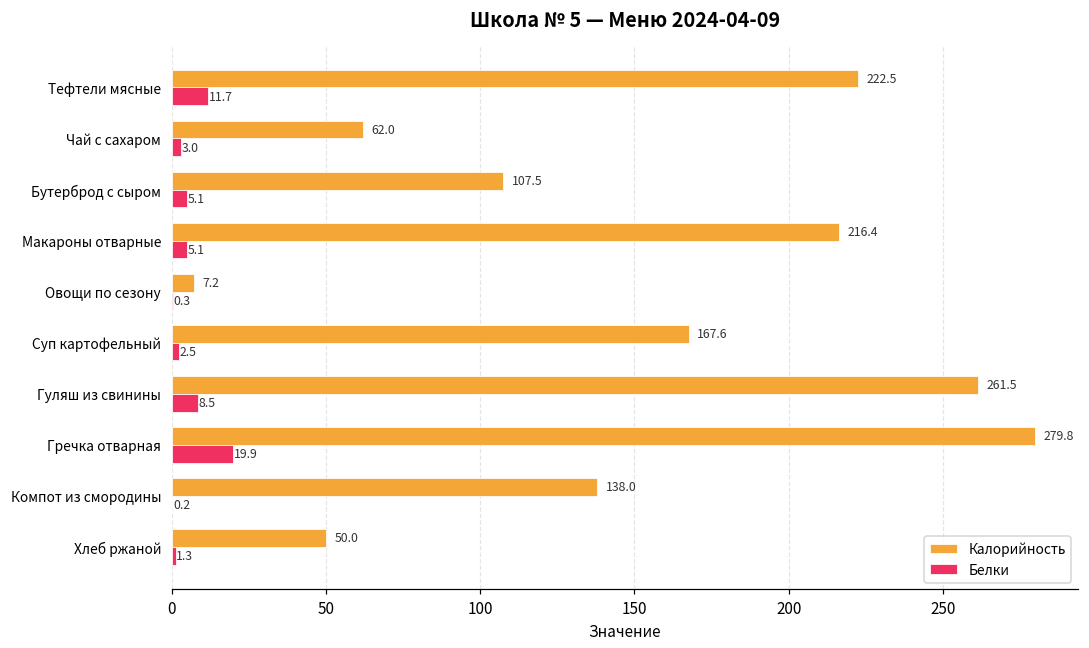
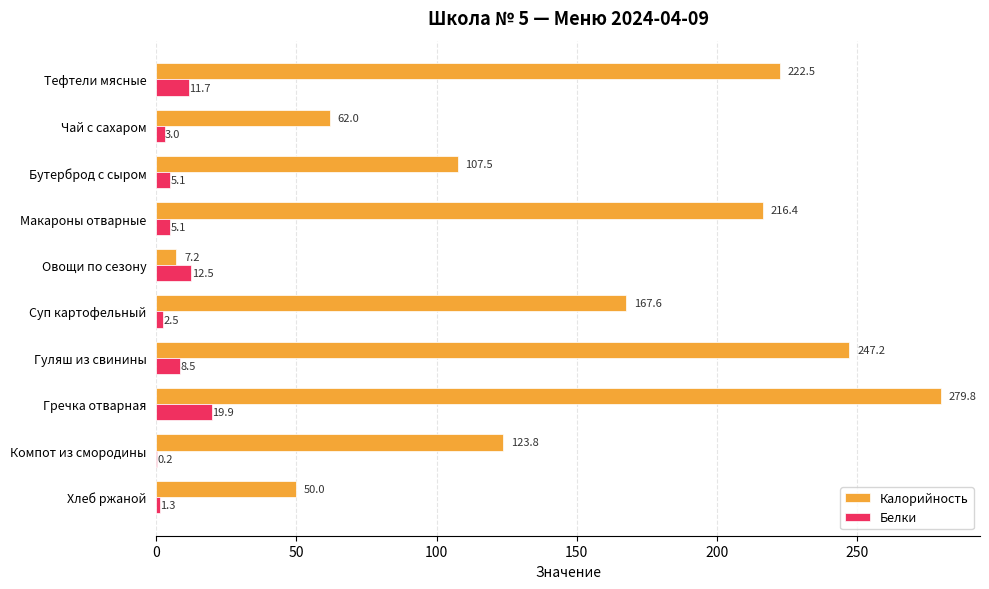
  {
    "Калорийность": {
      "Тефтели мясные": 222.5,
      "Чай с сахаром": 62.0,
      "Бутерброд с сыром": 107.5,
      "Макароны отварные": 216.4,
      "Овощи по сезону": 7.2,
      "Суп картофельный": 167.6,
-     "Гуляш из свинины": 261.5,
+     "Гуляш из свинины": 247.2,
      "Гречка отварная": 279.8,
-     "Компот из смородины": 138.0,
+     "Компот из смородины": 123.8,
      "Хлеб ржаной": 50.0
    },
    "Белки": {
      "Тефтели мясные": 11.7,
      "Чай с сахаром": 3.0,
      "Бутерброд с сыром": 5.1,
      "Макароны отварные": 5.1,
-     "Овощи по сезону": 0.3,
+     "Овощи по сезону": 12.5,
      "Суп картофельный": 2.5,
      "Гуляш из свинины": 8.5,
      "Гречка отварная": 19.9,
      "Компот из смородины": 0.2,
      "Хлеб ржаной": 1.3
    }
  }
